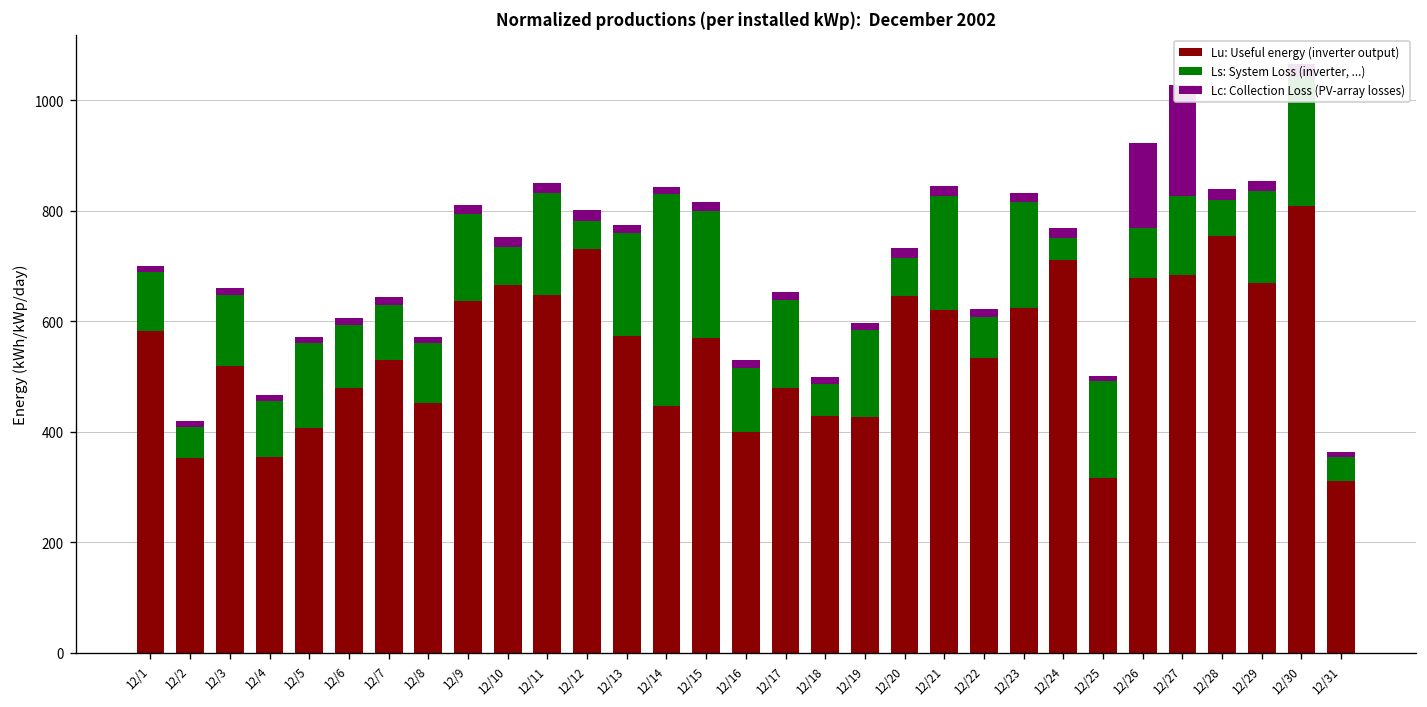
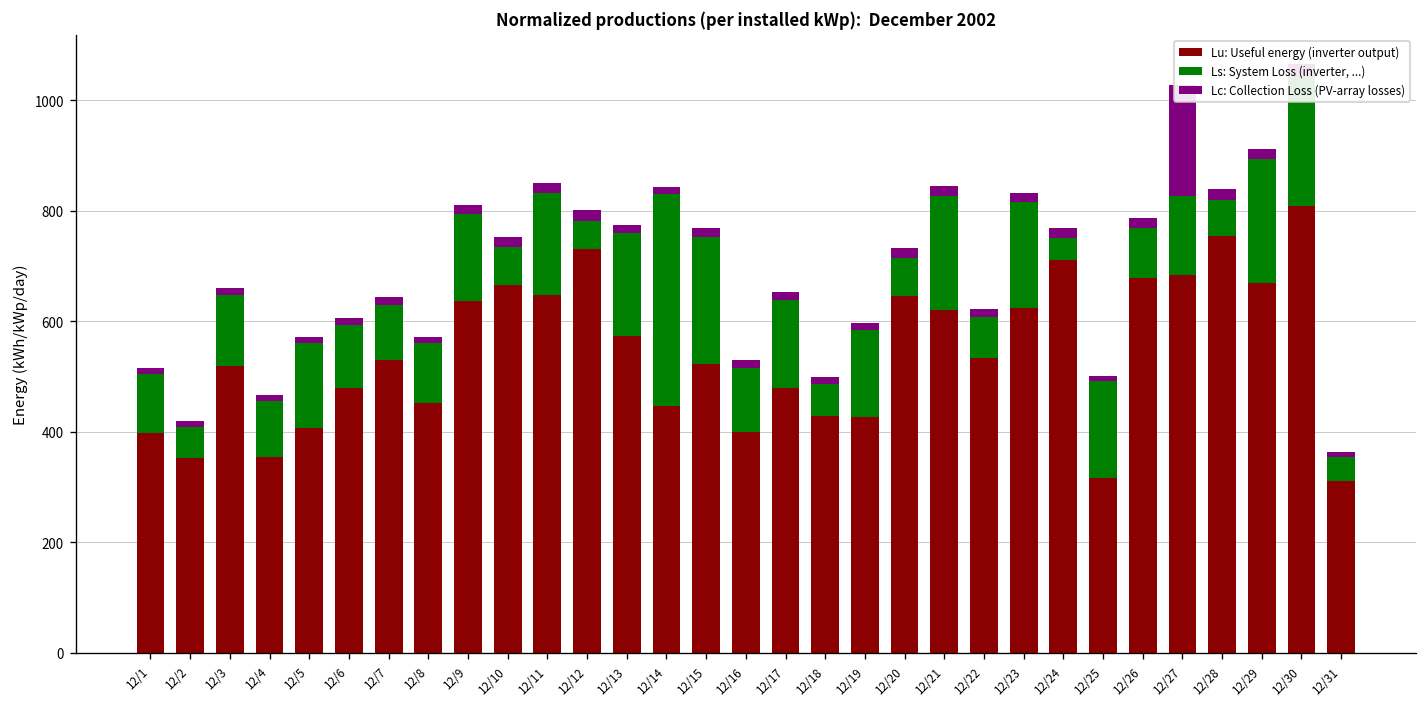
  {
    "Lu: Useful energy (inverter output)": {
-     "12/1": 580,
+     "12/1": 400,
      "12/2": 350,
      "12/3": 520,
      "12/4": 360,
      "12/5": 410,
      "12/6": 480,
      "12/7": 530,
      "12/8": 450,
      "12/9": 640,
      "12/10": 670,
      "12/11": 650,
      "12/12": 730,
      "12/13": 570,
      "12/14": 450,
-     "12/15": 570,
+     "12/15": 520,
      "12/16": 400,
      "12/17": 480,
      "12/18": 430,
      "12/19": 430,
      "12/20": 650,
      "12/21": 620,
      "12/22": 530,
      "12/23": 620,
      "12/24": 710,
      "12/25": 320,
      "12/26": 680,
      "12/27": 680,
      "12/28": 760,
      "12/29": 670,
      "12/30": 810,
      "12/31": 310
    },
    "Ls: System Loss (inverter, ...)": {
      "12/1": 110,
      "12/2": 60,
      "12/3": 130,
      "12/4": 100,
      "12/5": 160,
      "12/6": 110,
      "12/7": 100,
      "12/8": 110,
      "12/9": 160,
      "12/10": 70,
      "12/11": 190,
      "12/12": 50,
      "12/13": 190,
      "12/14": 380,
      "12/15": 230,
      "12/16": 120,
      "12/17": 160,
      "12/18": 60,
      "12/19": 160,
      "12/20": 70,
      "12/21": 210,
      "12/22": 80,
      "12/23": 190,
      "12/24": 40,
      "12/25": 180,
      "12/26": 90,
      "12/27": 140,
      "12/28": 60,
-     "12/29": 170,
+     "12/29": 230,
      "12/31": 40
    },
    "Lc: Collection Loss (PV-array losses)": {
      "12/1": 10,
      "12/2": 10,
      "12/3": 10,
      "12/4": 10,
      "12/5": 10,
      "12/6": 10,
      "12/7": 10,
      "12/8": 10,
      "12/9": 20,
      "12/10": 20,
      "12/11": 20,
      "12/12": 20,
      "12/13": 20,
      "12/14": 10,
      "12/15": 20,
      "12/16": 10,
      "12/17": 10,
      "12/18": 10,
      "12/19": 10,
      "12/20": 20,
      "12/21": 20,
      "12/22": 20,
      "12/23": 20,
      "12/24": 20,
      "12/25": 10,
-     "12/26": 150,
+     "12/26": 20,
      "12/28": 20,
      "12/29": 20,
      "12/31": 10
    }
  }
